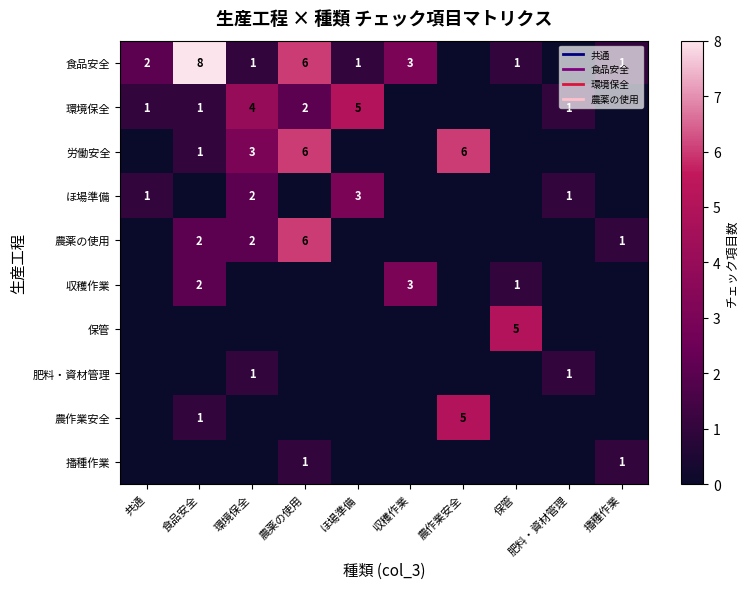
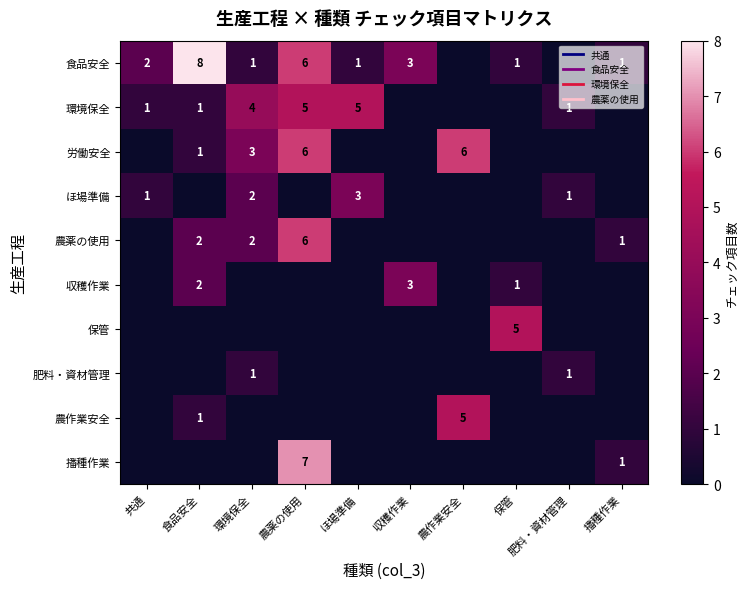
  {
    "食品安全": {
      "共通": 2,
      "食品安全": 8,
      "環境保全": 1,
      "農薬の使用": 6,
      "ほ場準備": 1,
      "収穫作業": 3,
      "保管": 1
    },
    "環境保全": {
      "共通": 1,
      "食品安全": 1,
      "環境保全": 4,
-     "農薬の使用": 2,
+     "農薬の使用": 5,
      "ほ場準備": 5
    },
    "労働安全": {
      "食品安全": 1,
      "環境保全": 3,
      "農薬の使用": 6,
      "農作業安全": 6
    },
    "ほ場準備": {
      "共通": 1,
      "環境保全": 2,
      "ほ場準備": 3,
      "肥料・資材管理": 1
    },
    "農薬の使用": {
      "食品安全": 2,
      "環境保全": 2,
      "農薬の使用": 6,
      "播種作業": 1
    },
    "収穫作業": {
      "食品安全": 2,
      "収穫作業": 3,
      "保管": 1
    },
    "保管": {
      "保管": 5
    },
    "肥料・資材管理": {
      "環境保全": 1,
      "肥料・資材管理": 1
    },
    "農作業安全": {
      "食品安全": 1,
      "農作業安全": 5
    },
    "播種作業": {
-     "農薬の使用": 1,
+     "農薬の使用": 7,
      "播種作業": 1
    }
  }
